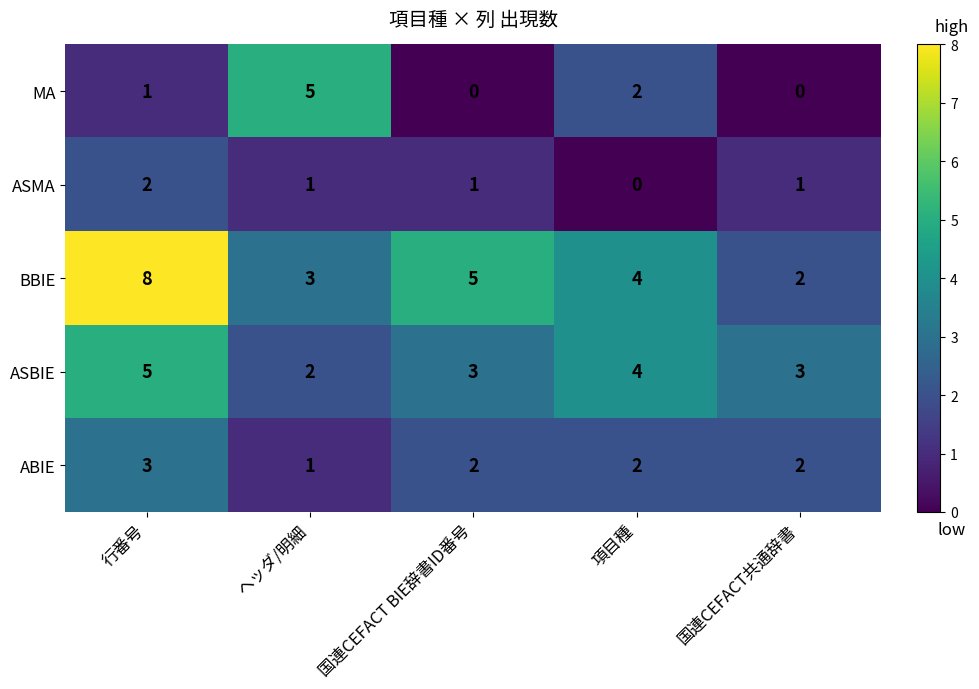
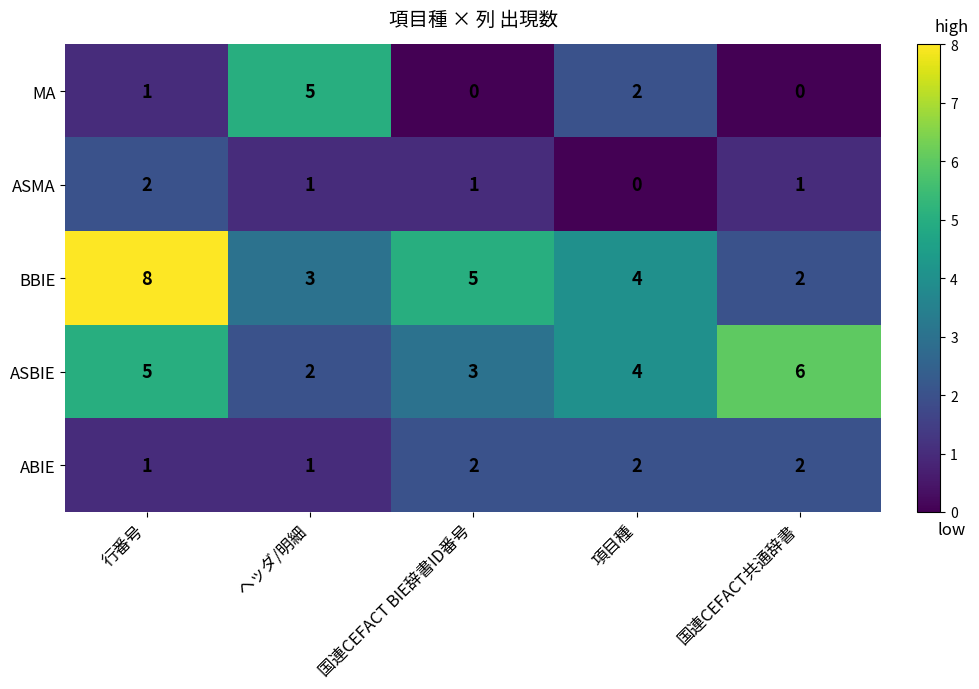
  {
    "MA": {
      "行番号": 1,
      "ヘッダ/明細": 5,
      "国連CEFACT BIE辞書ID番号": 0,
      "項目種": 2,
      "国連CEFACT共通辞書": 0
    },
    "ASMA": {
      "行番号": 2,
      "ヘッダ/明細": 1,
      "国連CEFACT BIE辞書ID番号": 1,
      "項目種": 0,
      "国連CEFACT共通辞書": 1
    },
    "BBIE": {
      "行番号": 8,
      "ヘッダ/明細": 3,
      "国連CEFACT BIE辞書ID番号": 5,
      "項目種": 4,
      "国連CEFACT共通辞書": 2
    },
    "ASBIE": {
      "行番号": 5,
      "ヘッダ/明細": 2,
      "国連CEFACT BIE辞書ID番号": 3,
      "項目種": 4,
-     "国連CEFACT共通辞書": 3
+     "国連CEFACT共通辞書": 6
    },
    "ABIE": {
-     "行番号": 3,
+     "行番号": 1,
      "ヘッダ/明細": 1,
      "国連CEFACT BIE辞書ID番号": 2,
      "項目種": 2,
      "国連CEFACT共通辞書": 2
    }
  }
